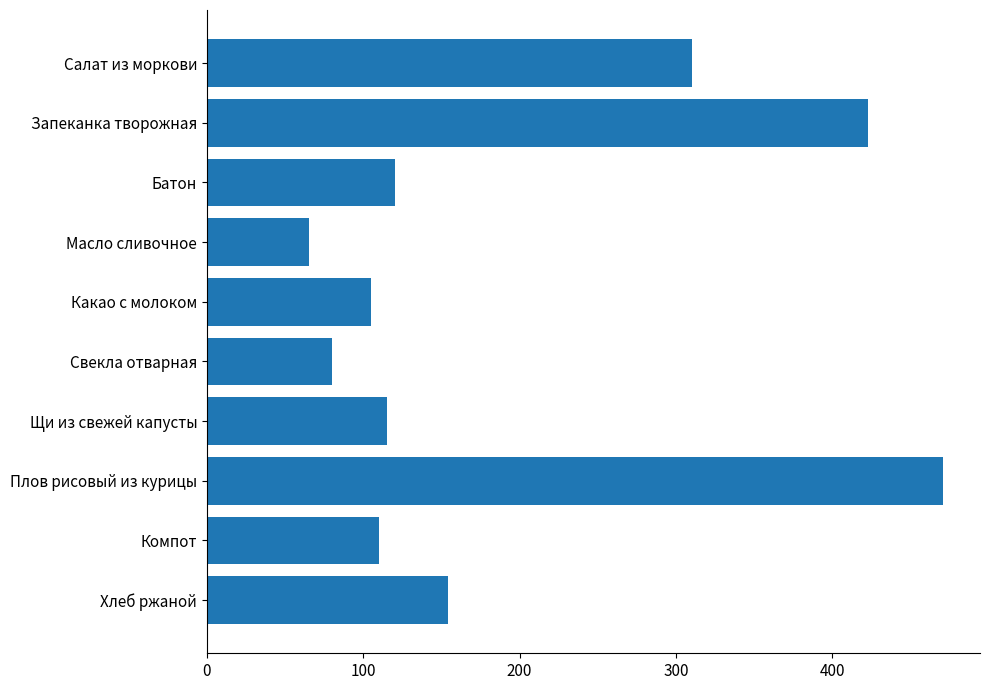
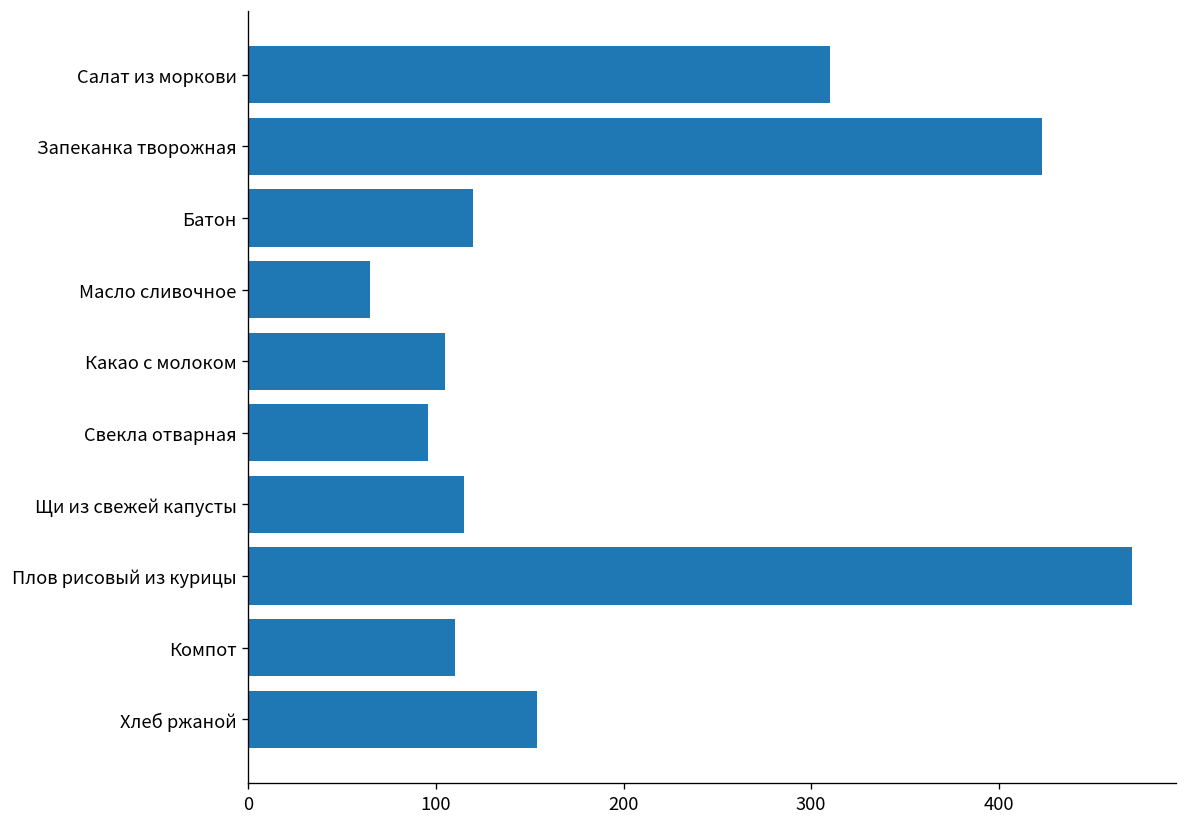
  {
    "Салат из моркови": 310,
    "Запеканка творожная": 423,
    "Батон": 120,
    "Масло сливочное": 65,
    "Какао с молоком": 105,
-   "Свекла отварная": 80,
+   "Свекла отварная": 96,
    "Щи из свежей капусты": 115,
    "Плов рисовый из курицы": 471,
    "Компот": 110,
    "Хлеб ржаной": 154
  }
